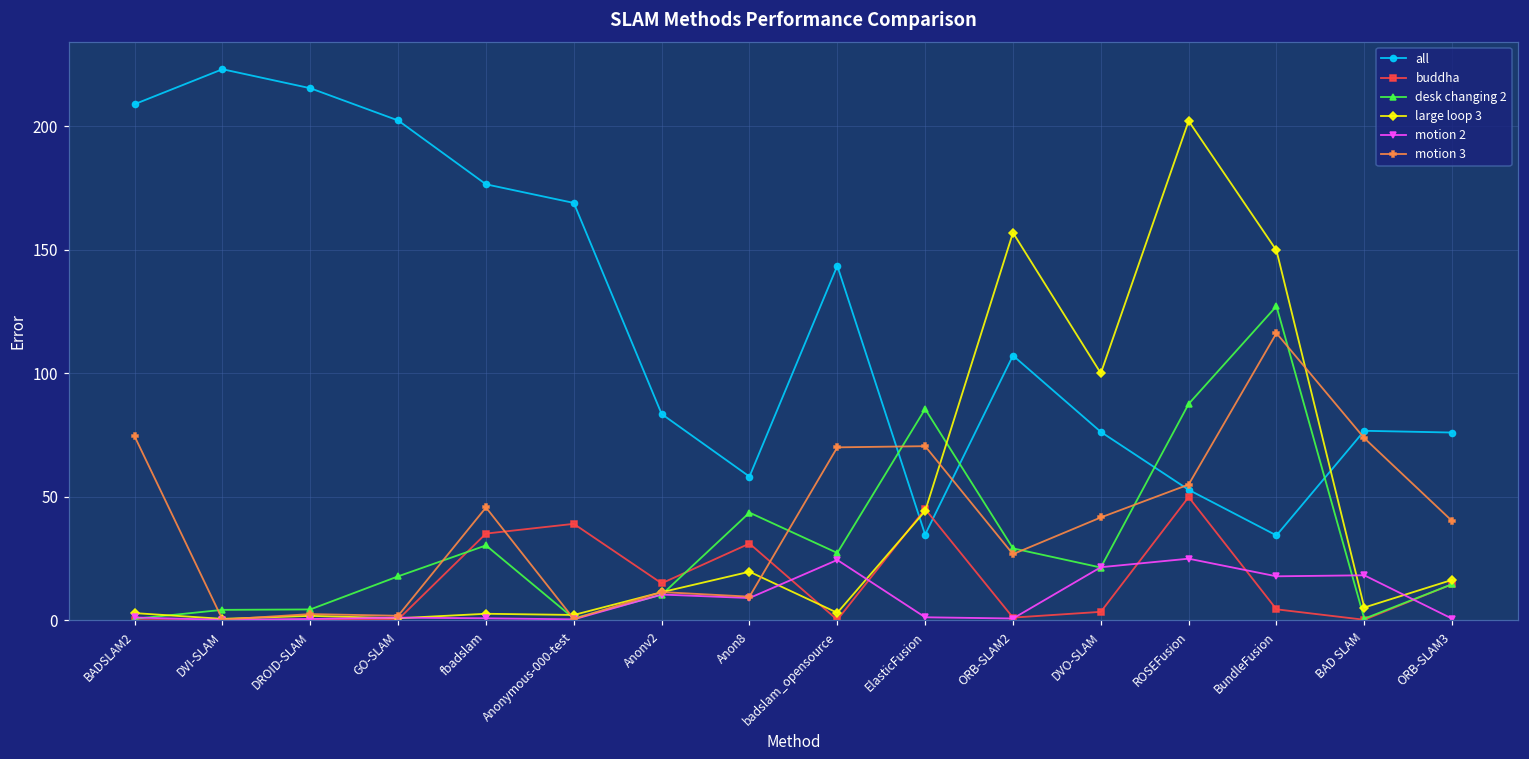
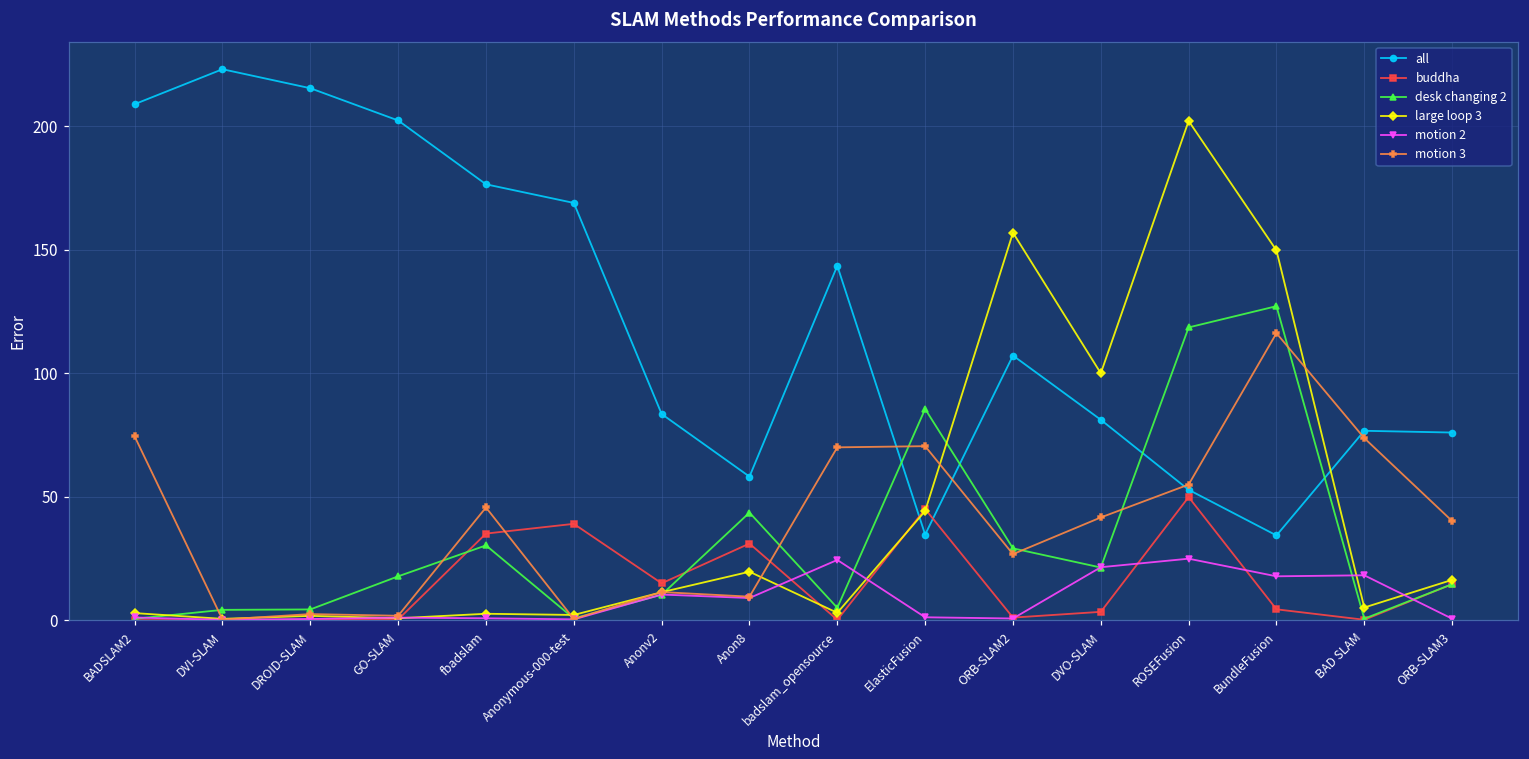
  {
    "all": {
      "BADSLAM2": 209,
      "DVI-SLAM": 223,
      "DROID-SLAM": 215,
      "GO-SLAM": 202,
      "fbadslam": 176,
      "Anonymous-000-test": 169,
      "Anonv2": 84,
      "Anon8": 58,
      "badslam_opensource": 144,
      "ElasticFusion": 35,
      "ORB-SLAM2": 107,
-     "DVO-SLAM": 76,
+     "DVO-SLAM": 81,
      "ROSEFusion": 53,
      "BundleFusion": 34,
      "BAD SLAM": 77,
      "ORB-SLAM3": 76
    },
    "buddha": {
      "fbadslam": 35,
      "Anonymous-000-test": 39,
      "Anonv2": 15,
      "Anon8": 31,
      "badslam_opensource": 0,
      "DVO-SLAM": 3,
      "ROSEFusion": 50,
      "BundleFusion": 4
    },
    "desk changing 2": {
      "DVI-SLAM": 4,
      "DROID-SLAM": 4,
      "GO-SLAM": 18,
      "fbadslam": 30,
      "Anon8": 44,
-     "badslam_opensource": 27,
+     "badslam_opensource": 5,
      "ElasticFusion": 86,
      "ORB-SLAM2": 29,
-     "ROSEFusion": 88,
+     "ROSEFusion": 119,
      "BundleFusion": 127
    },
    "large loop 3": {
      "BADSLAM2": 3,
      "fbadslam": 3,
      "Anonymous-000-test": 2,
      "Anon8": 20,
      "badslam_opensource": 3,
      "ORB-SLAM2": 157,
      "DVO-SLAM": 100,
      "ROSEFusion": 202,
      "BundleFusion": 150,
      "BAD SLAM": 5,
      "ORB-SLAM3": 16
    },
    "motion 2": {
      "fbadslam": 1,
      "badslam_opensource": 24,
      "ElasticFusion": 1,
      "ROSEFusion": 25,
      "BundleFusion": 18,
      "BAD SLAM": 18,
      "ORB-SLAM3": 1
    },
    "motion 3": {
      "BADSLAM2": 74,
      "fbadslam": 46,
      "badslam_opensource": 70,
      "ElasticFusion": 71,
      "ORB-SLAM2": 27,
      "DVO-SLAM": 42,
      "ROSEFusion": 55,
      "BundleFusion": 116,
      "BAD SLAM": 74,
      "ORB-SLAM3": 40
    }
  }
